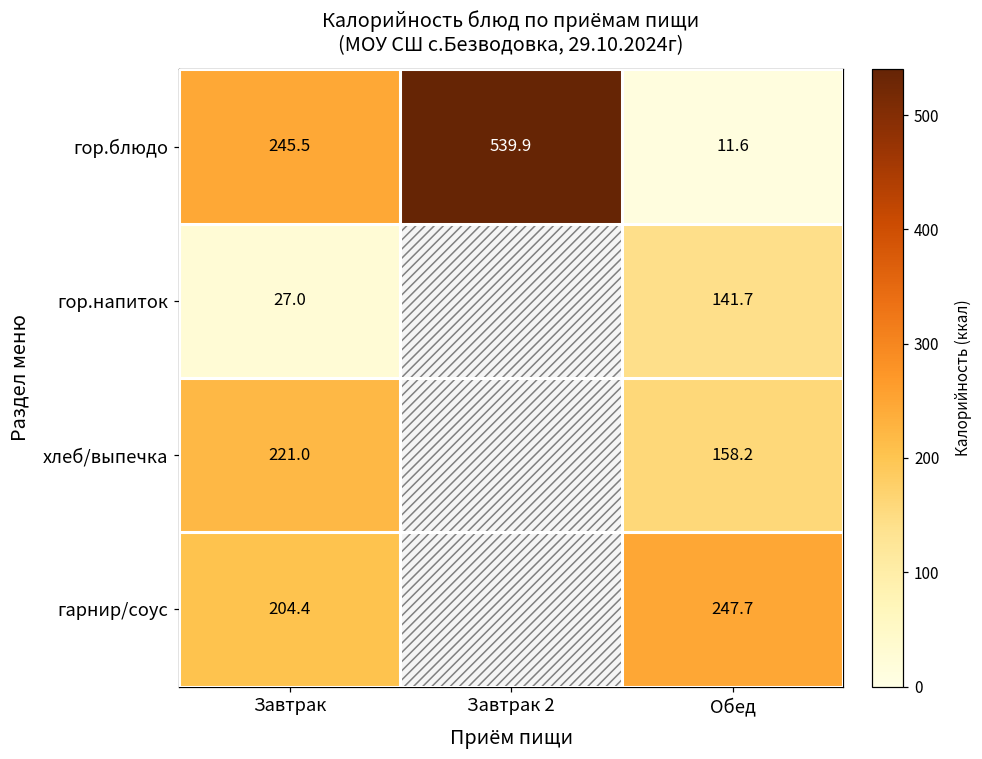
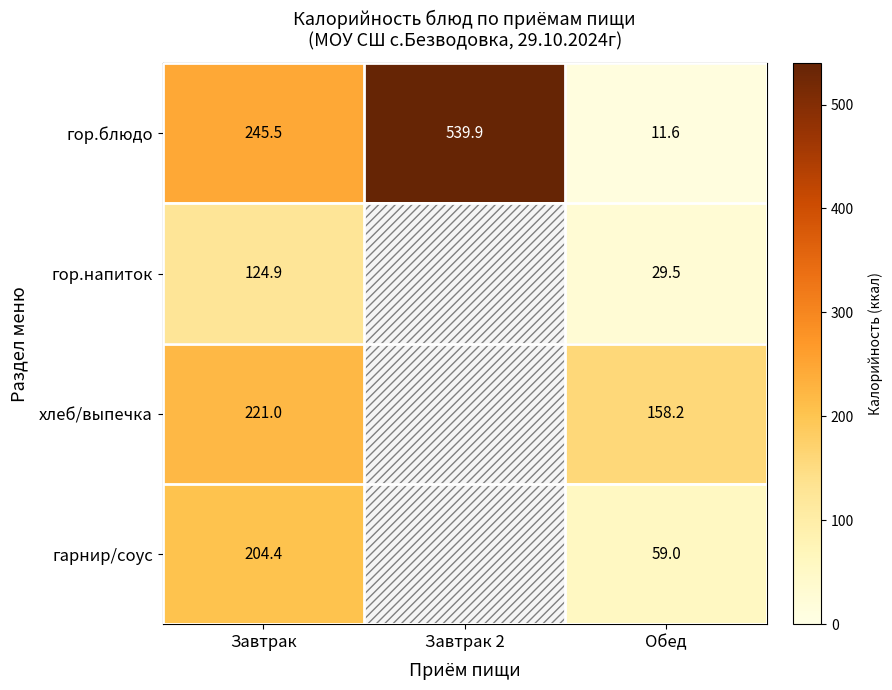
  {
    "гор.блюдо": {
      "Завтрак": 245.5,
      "Завтрак 2": 539.9,
      "Обед": 11.6
    },
    "гор.напиток": {
-     "Завтрак": 27.0,
-     "Обед": 141.7
+     "Завтрак": 124.9,
+     "Обед": 29.5
    },
    "хлеб/выпечка": {
      "Завтрак": 221.0,
      "Обед": 158.2
    },
    "гарнир/соус": {
      "Завтрак": 204.4,
-     "Обед": 247.7
+     "Обед": 59.0
    }
  }
